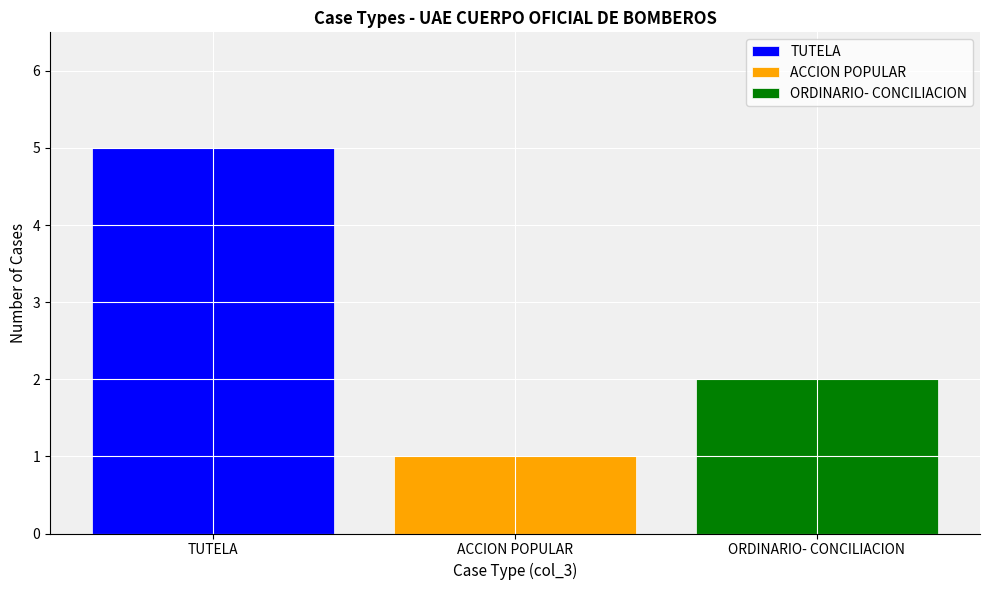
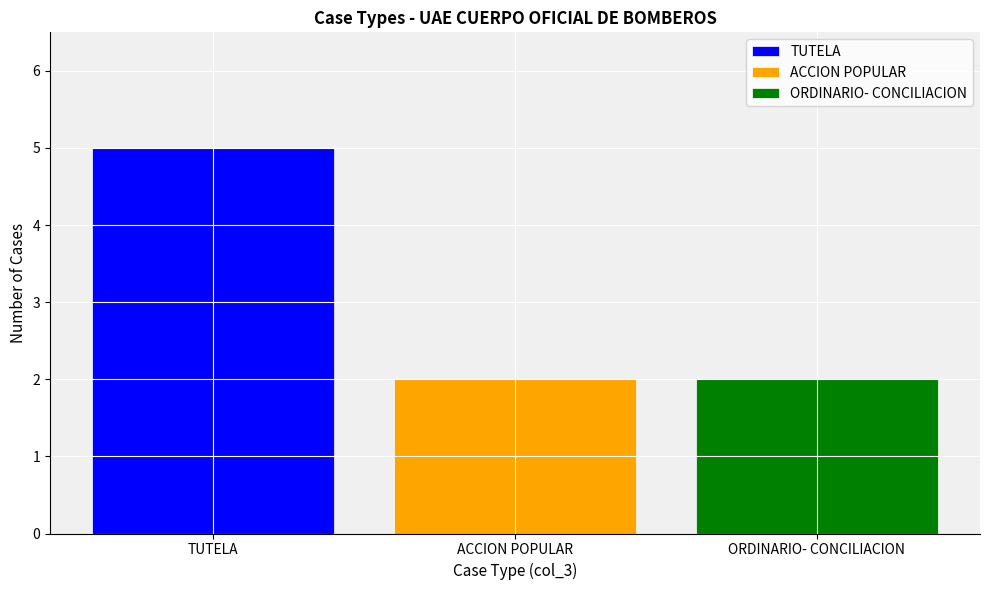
  {
    "TUTELA": 5,
-   "ACCION POPULAR": 1,
+   "ACCION POPULAR": 2,
    "ORDINARIO- CONCILIACION": 2
  }
